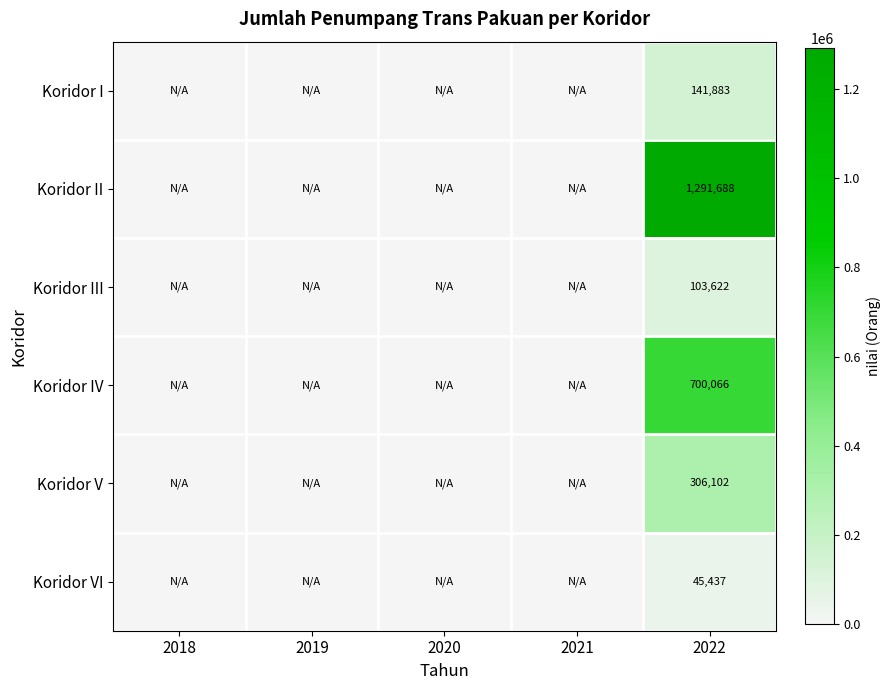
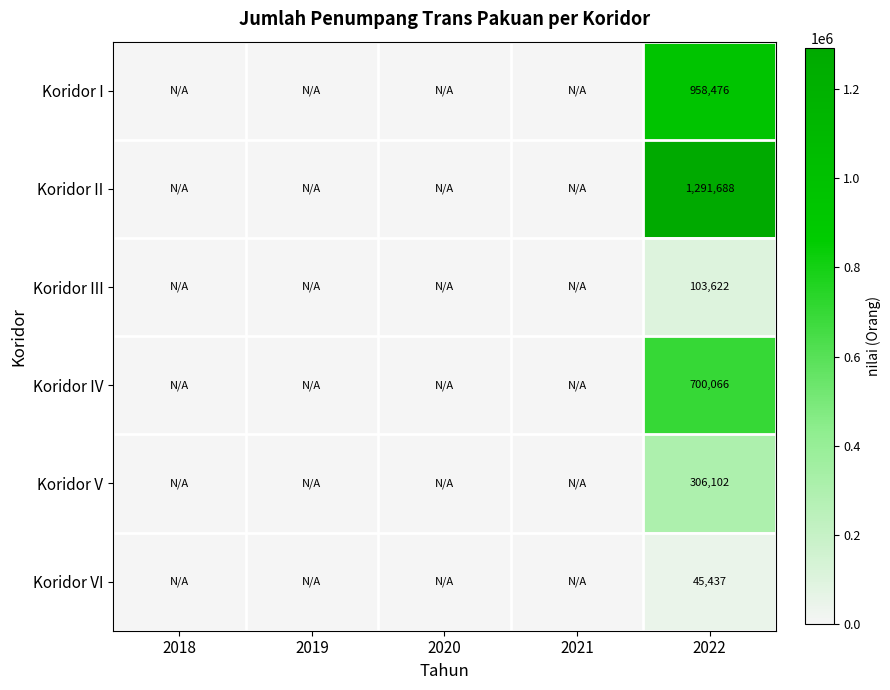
  {
    "Koridor I": {
-     "2022": "141,883"
+     "2022": "958,476"
    },
    "Koridor II": {
      "2022": "1,291,688"
    },
    "Koridor III": {
      "2022": "103,622"
    },
    "Koridor IV": {
      "2022": "700,066"
    },
    "Koridor V": {
      "2022": "306,102"
    },
    "Koridor VI": {
      "2022": "45,437"
    }
  }
